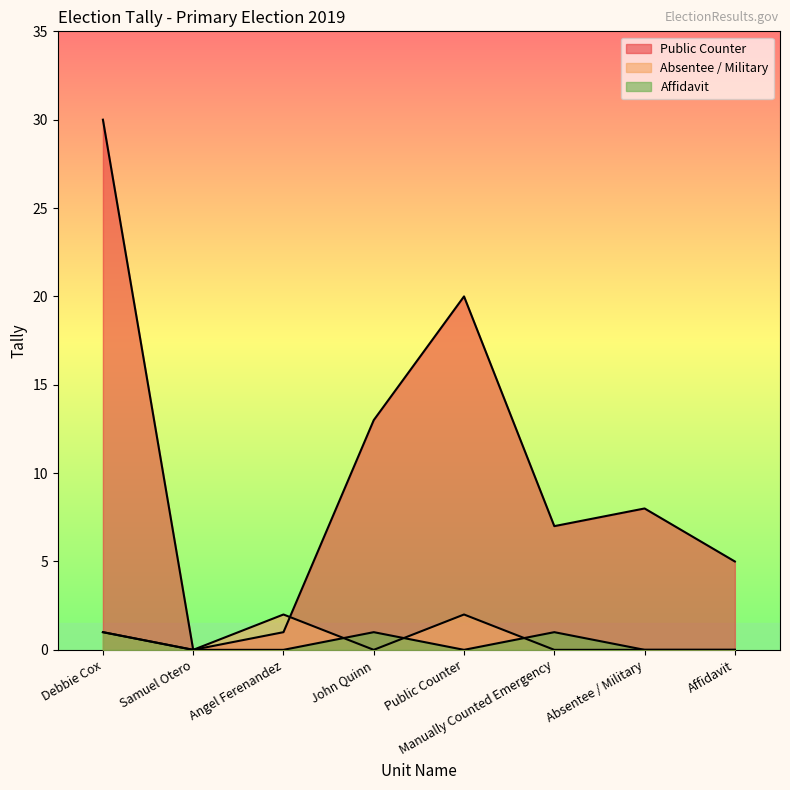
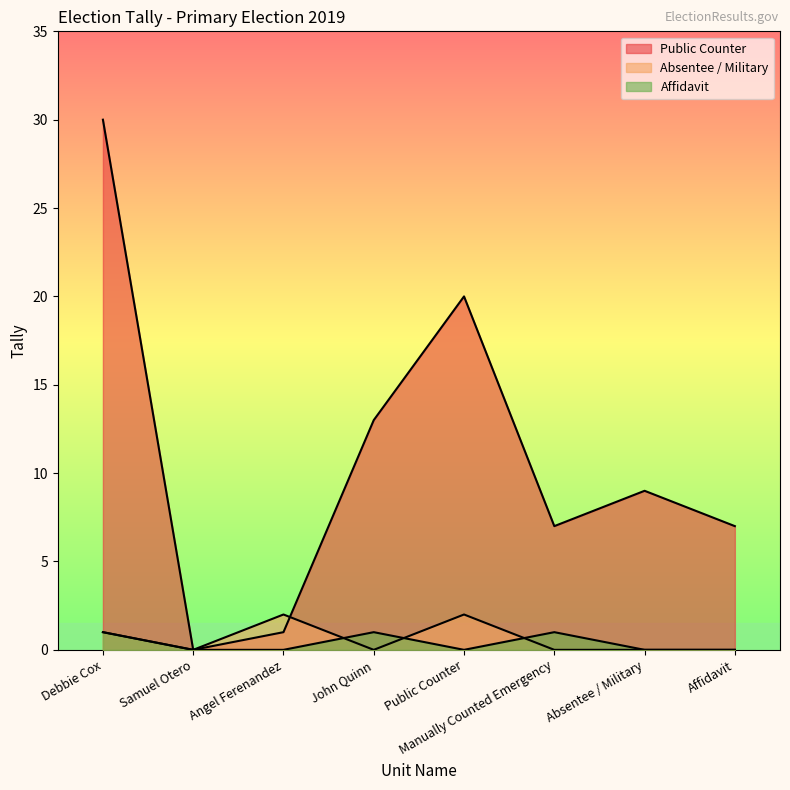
  {
    "Public Counter": {
      "Debbie Cox": 30,
      "John Quinn": 13,
      "Public Counter": 20,
      "Manually Counted Emergency": 7,
-     "Absentee / Military": 8,
-     "Affidavit": 5
+     "Absentee / Military": 9,
+     "Affidavit": 7
    },
    "Absentee / Military": {
      "Angel Ferenandez": 2,
      "Public Counter": 2
    }
  }
